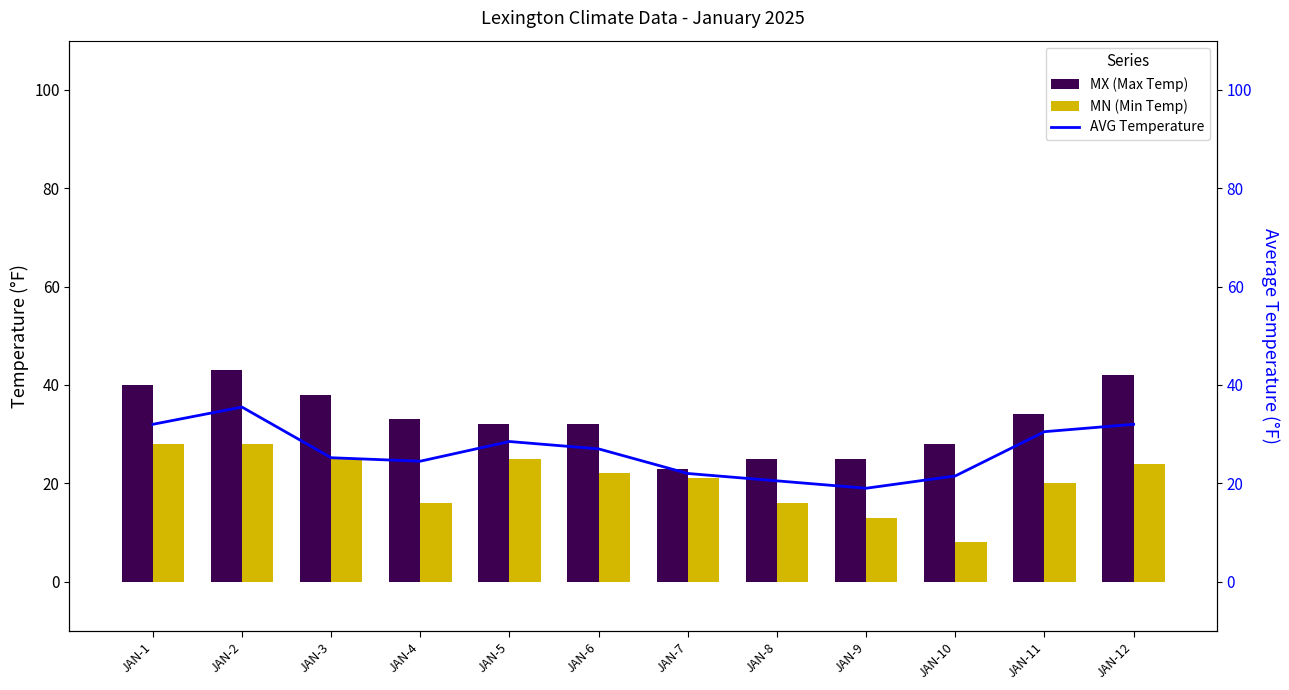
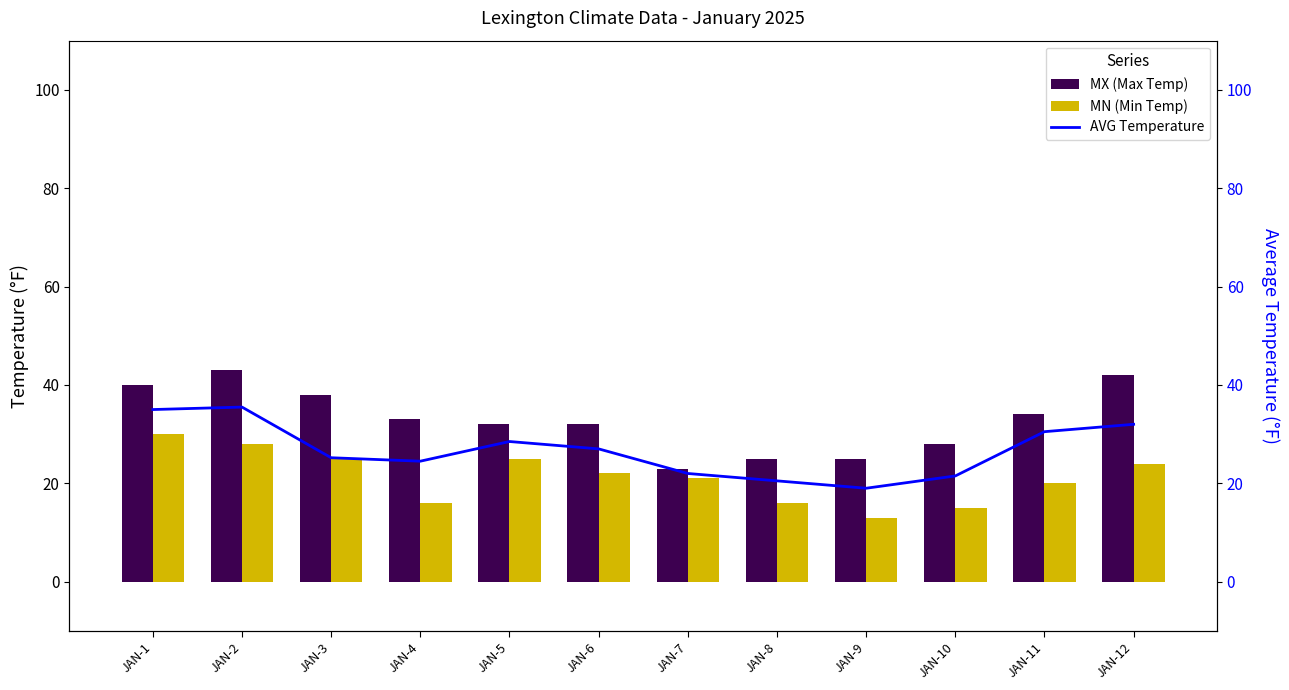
  {
    "MX (Max Temp)": {
      "JAN-1": 40,
      "JAN-2": 43,
      "JAN-3": 38,
      "JAN-4": 33,
      "JAN-5": 32,
      "JAN-6": 32,
      "JAN-7": 23,
      "JAN-8": 25,
      "JAN-9": 25,
      "JAN-10": 28,
      "JAN-11": 34,
      "JAN-12": 42
    },
    "MN (Min Temp)": {
-     "JAN-1": 28,
+     "JAN-1": 30,
      "JAN-2": 28,
      "JAN-3": 25,
      "JAN-4": 16,
      "JAN-5": 25,
      "JAN-6": 22,
      "JAN-7": 21,
      "JAN-8": 16,
      "JAN-9": 13,
-     "JAN-10": 8,
+     "JAN-10": 15,
      "JAN-11": 20,
      "JAN-12": 24
    },
    "AVG Temperature": {
-     "JAN-1": 32,
+     "JAN-1": 35,
      "JAN-2": 36,
      "JAN-3": 25,
      "JAN-4": 25,
      "JAN-5": 29,
      "JAN-6": 27,
      "JAN-7": 22,
      "JAN-8": 21,
      "JAN-9": 19,
      "JAN-10": 22,
      "JAN-11": 31,
      "JAN-12": 32
    }
  }
